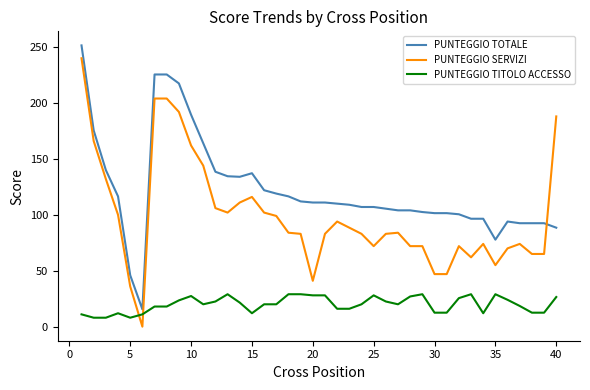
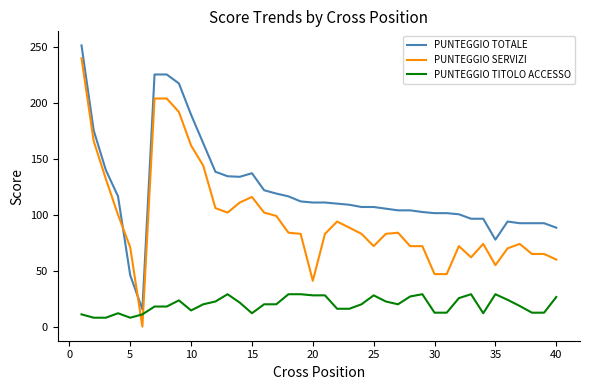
  {
    "PUNTEGGIO TOTALE": {
      "5": 46,
      "10": 190,
      "15": 137,
      "20": 111,
      "25": 107,
      "30": 102,
      "35": 78,
      "40": 89
    },
    "PUNTEGGIO SERVIZI": {
-     "5": 36,
+     "5": 71,
      "10": 162,
      "15": 116,
      "20": 41,
      "25": 72,
      "30": 47,
      "35": 55,
-     "40": 188
+     "40": 60
    },
    "PUNTEGGIO TITOLO ACCESSO": {
      "5": 8,
-     "10": 27,
+     "10": 15,
      "15": 12,
      "20": 28,
      "25": 28,
      "30": 13,
      "35": 29,
      "40": 27
    }
  }
